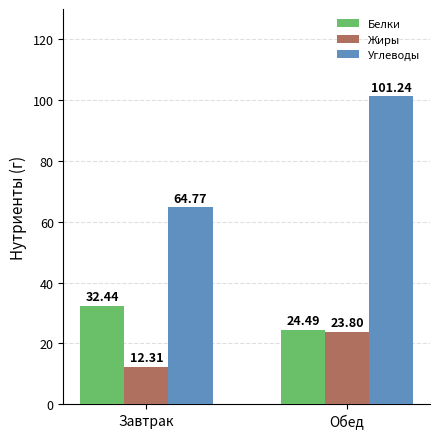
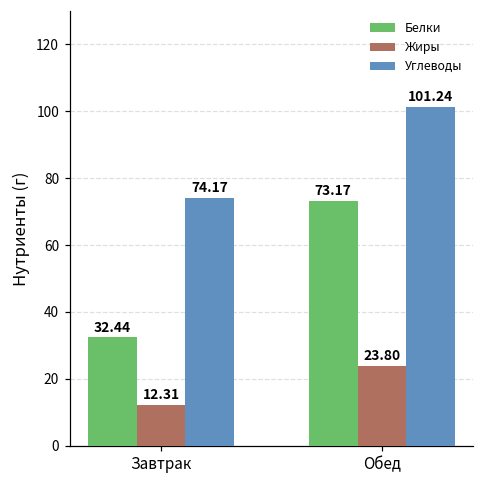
  {
    "Белки": {
      "Завтрак": 32.44,
-     "Обед": 24.49
+     "Обед": 73.17
    },
    "Жиры": {
      "Завтрак": 12.31,
      "Обед": 23.80
    },
    "Углеводы": {
-     "Завтрак": 64.77,
+     "Завтрак": 74.17,
      "Обед": 101.24
    }
  }
